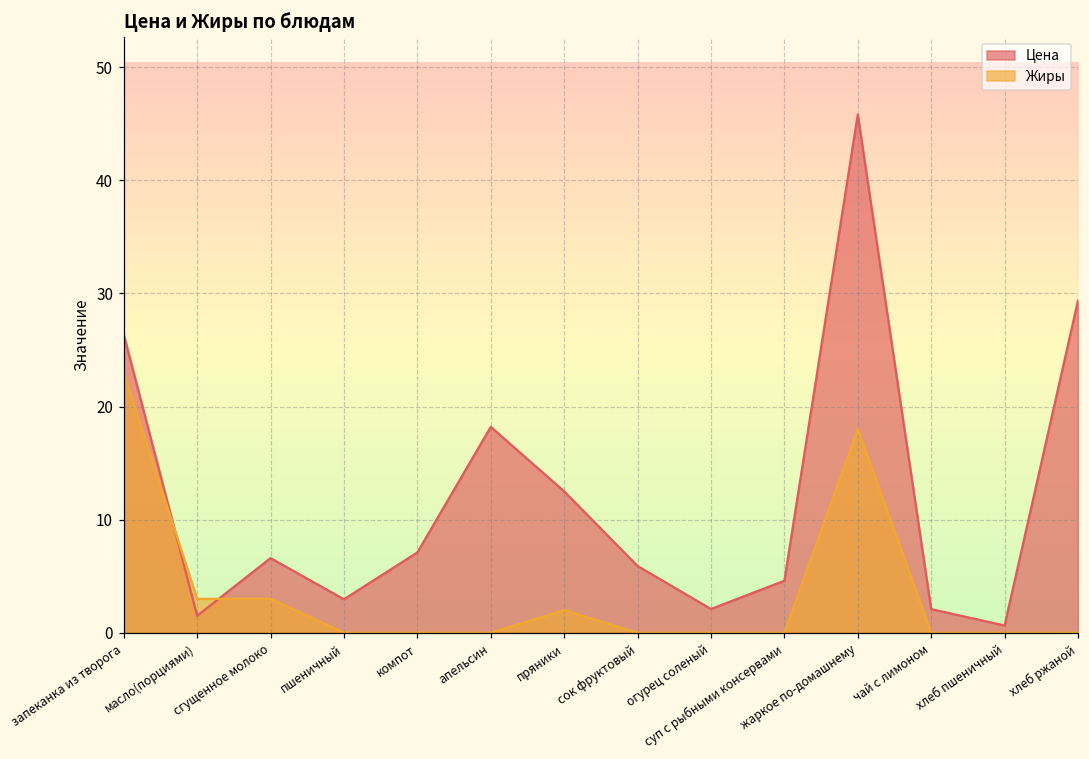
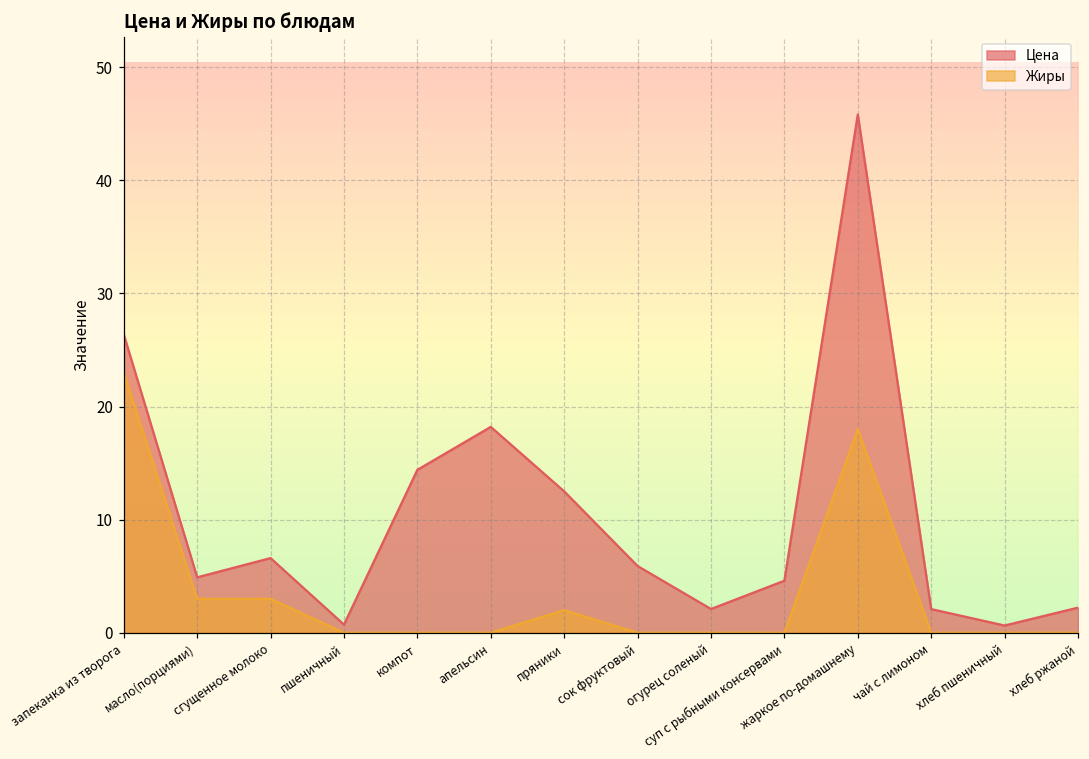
  {
    "Цена": {
      "запеканка из творога": 26.4,
-     "масло(порциями)": 1.5,
+     "масло(порциями)": 4.9,
      "сгущенное молоко": 6.6,
-     "пшеничный": 3.0,
-     "компот": 7.1,
+     "пшеничный": 0.7,
+     "компот": 14.4,
      "апельсин": 18.2,
      "пряники": 12.5,
      "сок фруктовый": 5.9,
      "огурец соленый": 2.1,
      "суп с рыбными консервами": 4.6,
      "жаркое по-домашнему": 45.8,
      "чай с лимоном": 2.1,
      "хлеб пшеничный": 0.6,
-     "хлеб ржаной": 29.4
+     "хлеб ржаной": 2.2
    },
    "Жиры": {
      "запеканка из творога": 23.0,
      "масло(порциями)": 3.0,
      "сгущенное молоко": 3.0,
      "пшеничный": 0.0,
      "компот": 0.0,
      "апельсин": 0.0,
      "пряники": 2.0,
      "сок фруктовый": 0.0,
      "огурец соленый": 0.0,
      "суп с рыбными консервами": 0.0,
      "жаркое по-домашнему": 18.0,
      "чай с лимоном": 0.0,
      "хлеб пшеничный": 0.0,
      "хлеб ржаной": 0.0
    }
  }
